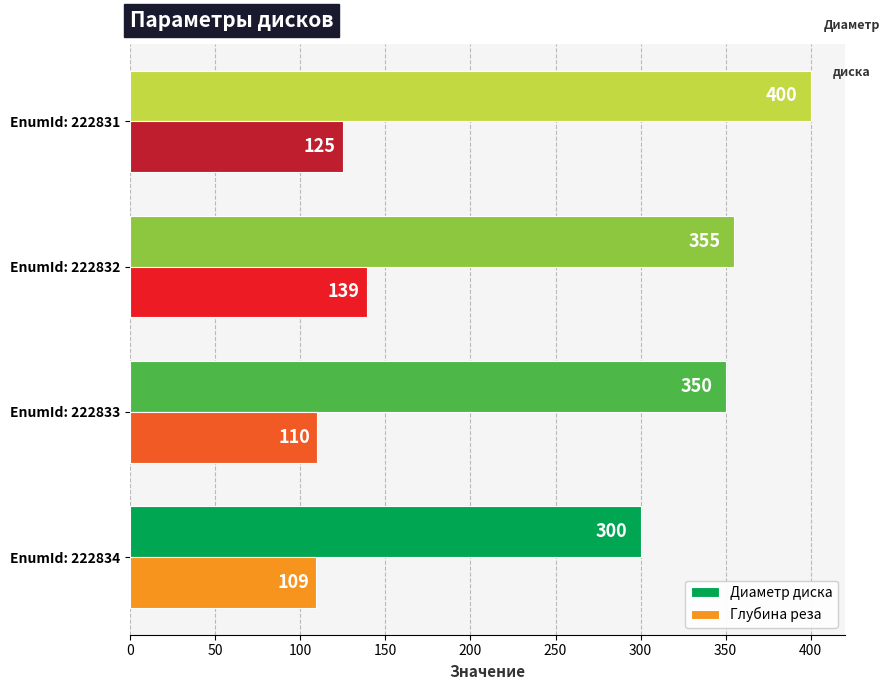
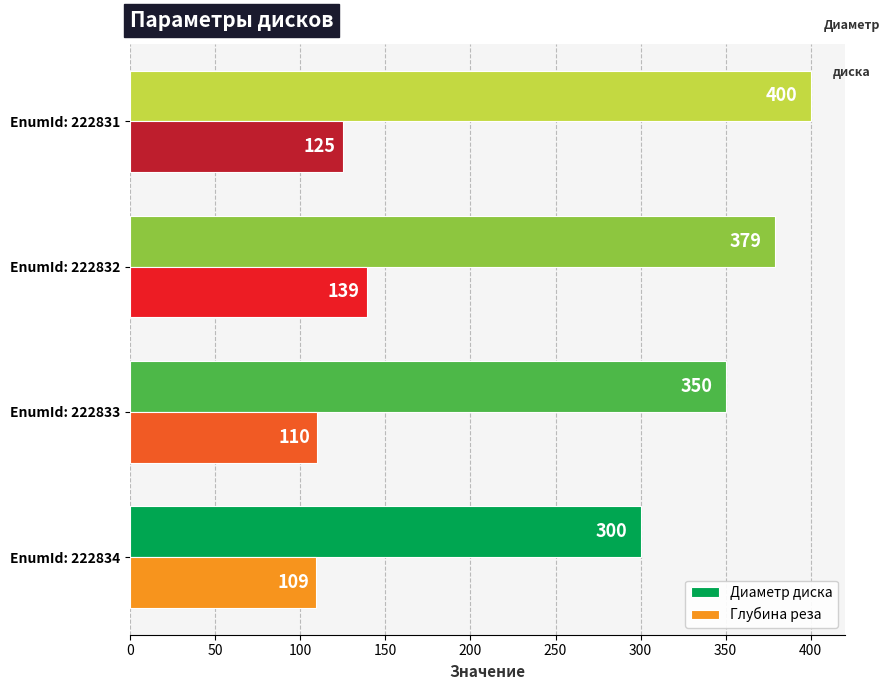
  {
    "Диаметр диска": {
      "EnumId: 222831": 400,
-     "EnumId: 222832": 355,
+     "EnumId: 222832": 379,
      "EnumId: 222833": 350,
      "EnumId: 222834": 300
    },
    "Глубина реза": {
      "EnumId: 222831": 125,
      "EnumId: 222832": 139,
      "EnumId: 222833": 110,
      "EnumId: 222834": 109
    }
  }
